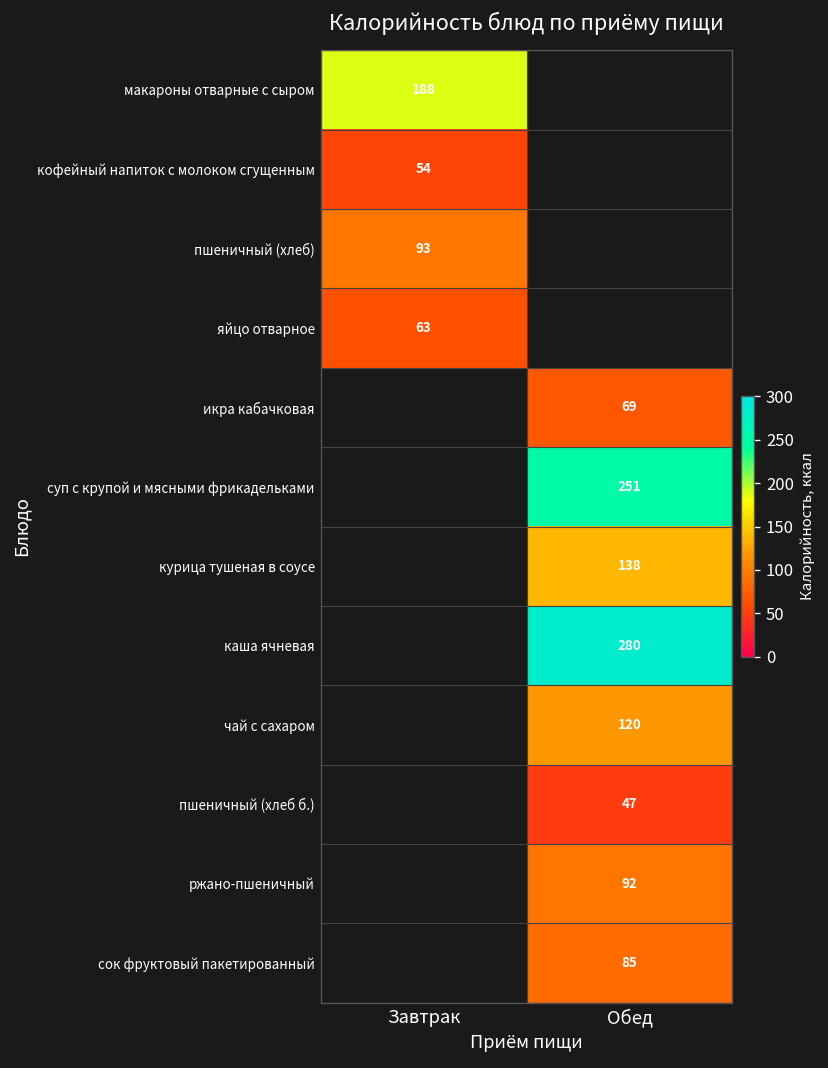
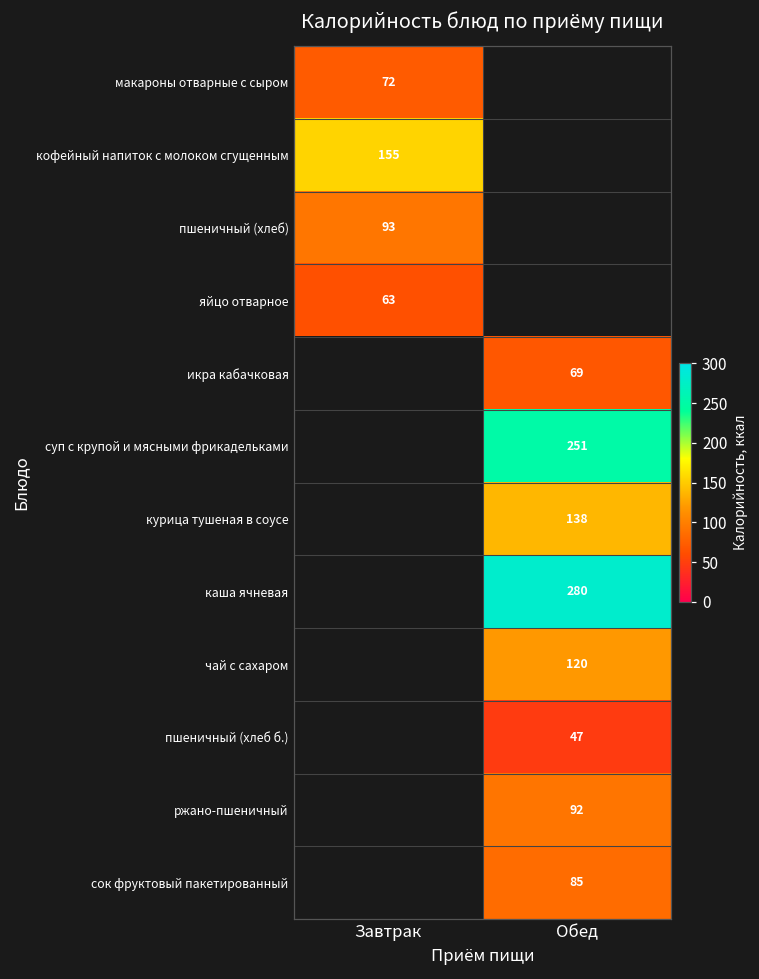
  {
    "макароны отварные с сыром": {
-     "Завтрак": 188
+     "Завтрак": 72
    },
    "кофейный напиток с молоком сгущенным": {
-     "Завтрак": 54
+     "Завтрак": 155
    },
    "пшеничный (хлеб)": {
      "Завтрак": 93
    },
    "яйцо отварное": {
      "Завтрак": 63
    },
    "икра кабачковая": {
      "Обед": 69
    },
    "суп с крупой и мясными фрикадельками": {
      "Обед": 251
    },
    "курица тушеная в соусе": {
      "Обед": 138
    },
    "каша ячневая": {
      "Обед": 280
    },
    "чай с сахаром": {
      "Обед": 120
    },
    "пшеничный (хлеб б.)": {
      "Обед": 47
    },
    "ржано-пшеничный": {
      "Обед": 92
    },
    "сок фруктовый пакетированный": {
      "Обед": 85
    }
  }
